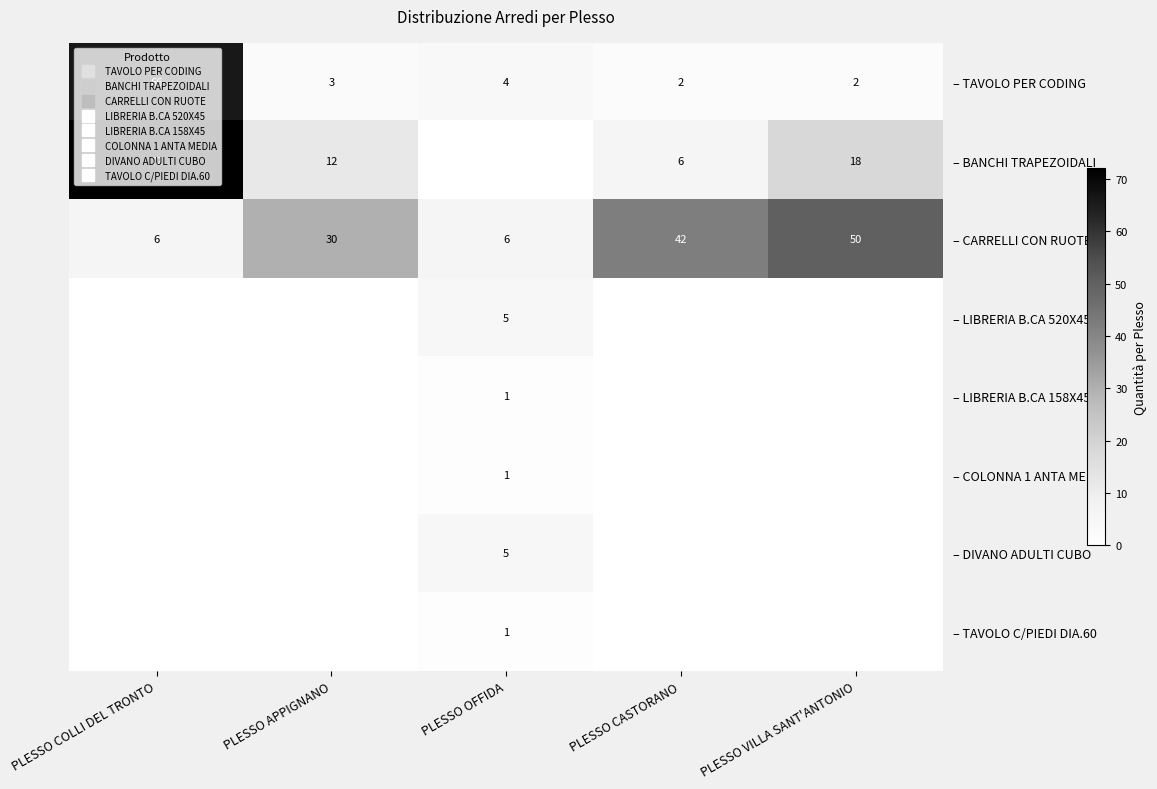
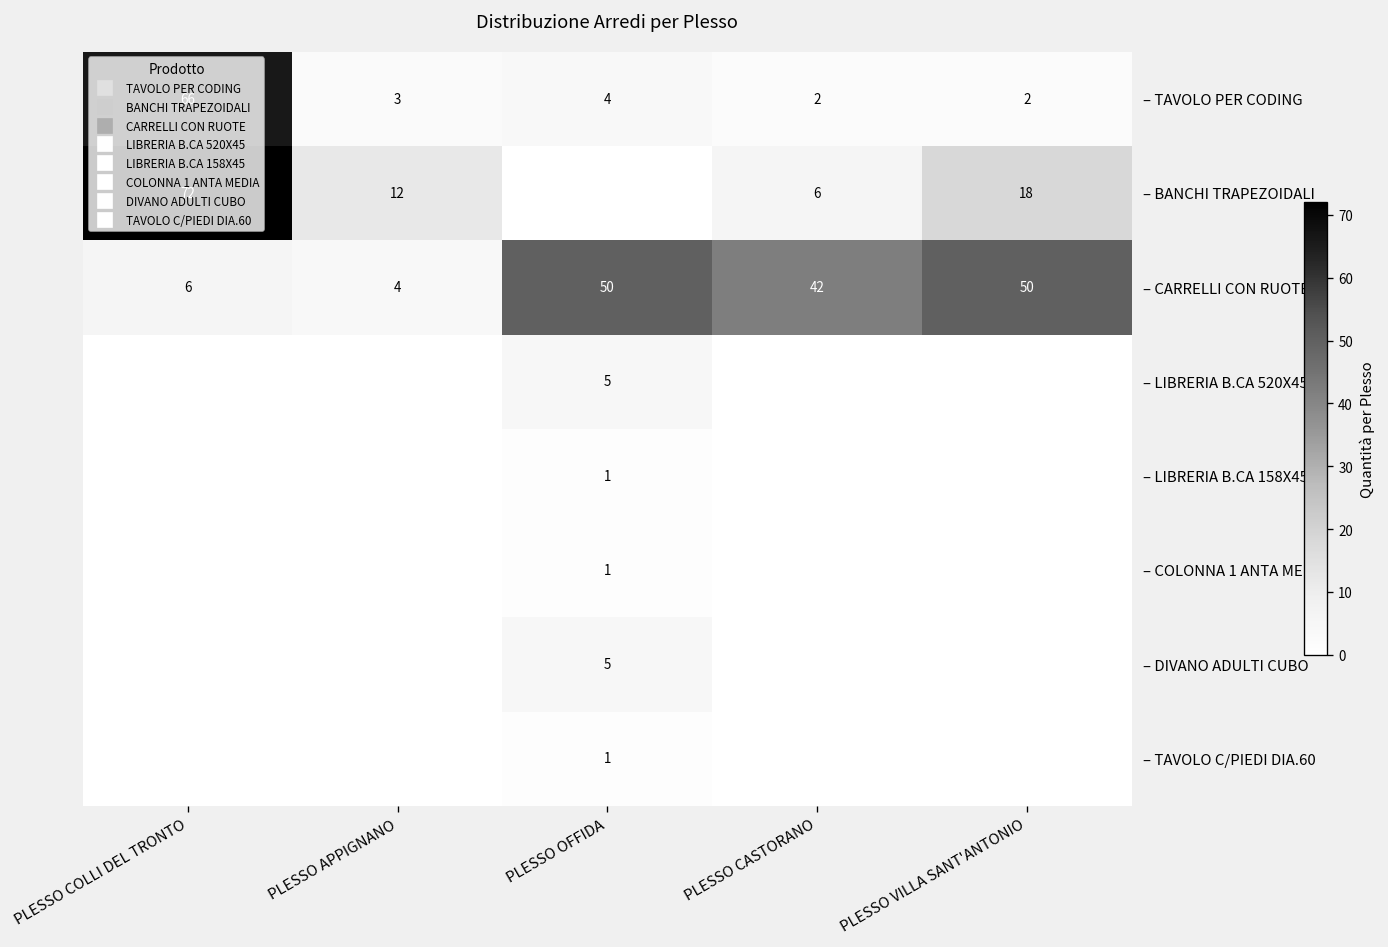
  {
    "– TAVOLO PER CODING": {
      "PLESSO APPIGNANO": 3,
      "PLESSO OFFIDA": 4,
      "PLESSO CASTORANO": 2,
      "PLESSO VILLA SANT'ANTONIO": 2
    },
    "– BANCHI TRAPEZOIDALI": {
      "PLESSO APPIGNANO": 12,
      "PLESSO CASTORANO": 6,
      "PLESSO VILLA SANT'ANTONIO": 18
    },
    "– CARRELLI CON RUOTE": {
      "PLESSO COLLI DEL TRONTO": 6,
-     "PLESSO APPIGNANO": 30,
-     "PLESSO OFFIDA": 6,
+     "PLESSO APPIGNANO": 4,
+     "PLESSO OFFIDA": 50,
      "PLESSO CASTORANO": 42,
      "PLESSO VILLA SANT'ANTONIO": 50
    },
    "– LIBRERIA B.CA 520X45": {
      "PLESSO OFFIDA": 5
    },
    "– LIBRERIA B.CA 158X45": {
      "PLESSO OFFIDA": 1
    },
    "– COLONNA 1 ANTA MEDIA": {
      "PLESSO OFFIDA": 1
    },
    "– DIVANO ADULTI CUBO": {
      "PLESSO OFFIDA": 5
    },
    "– TAVOLO C/PIEDI DIA.60": {
      "PLESSO OFFIDA": 1
    }
  }
